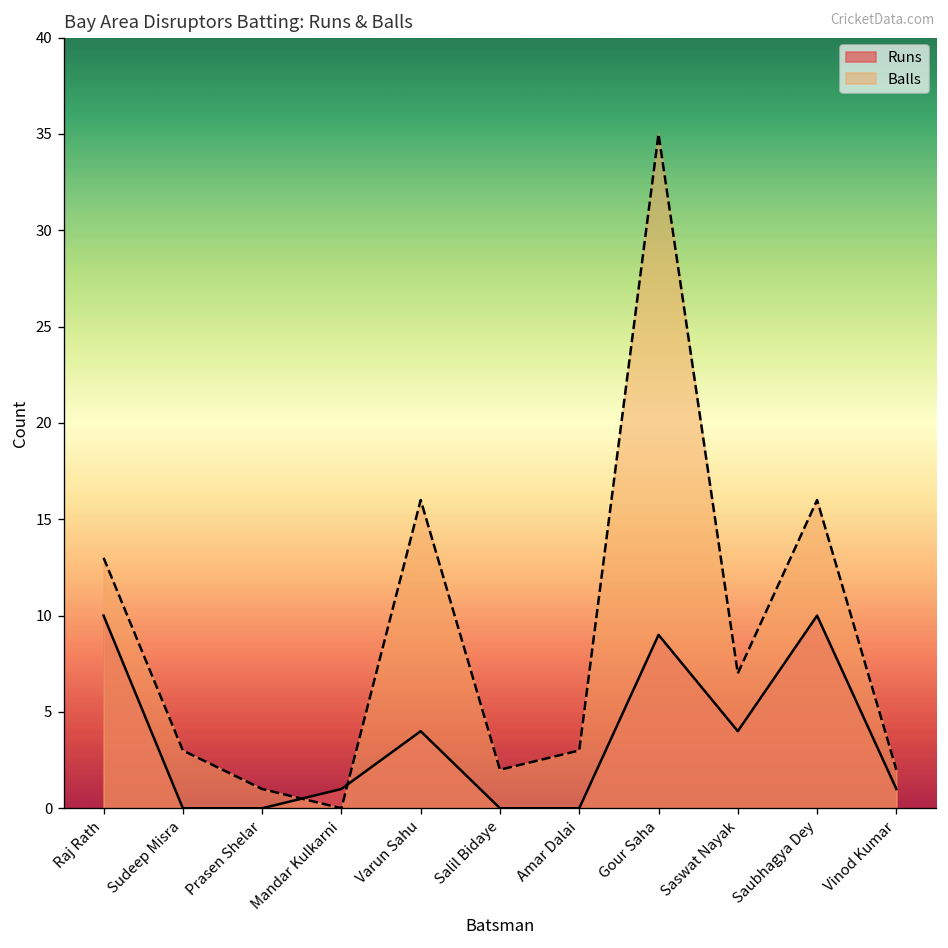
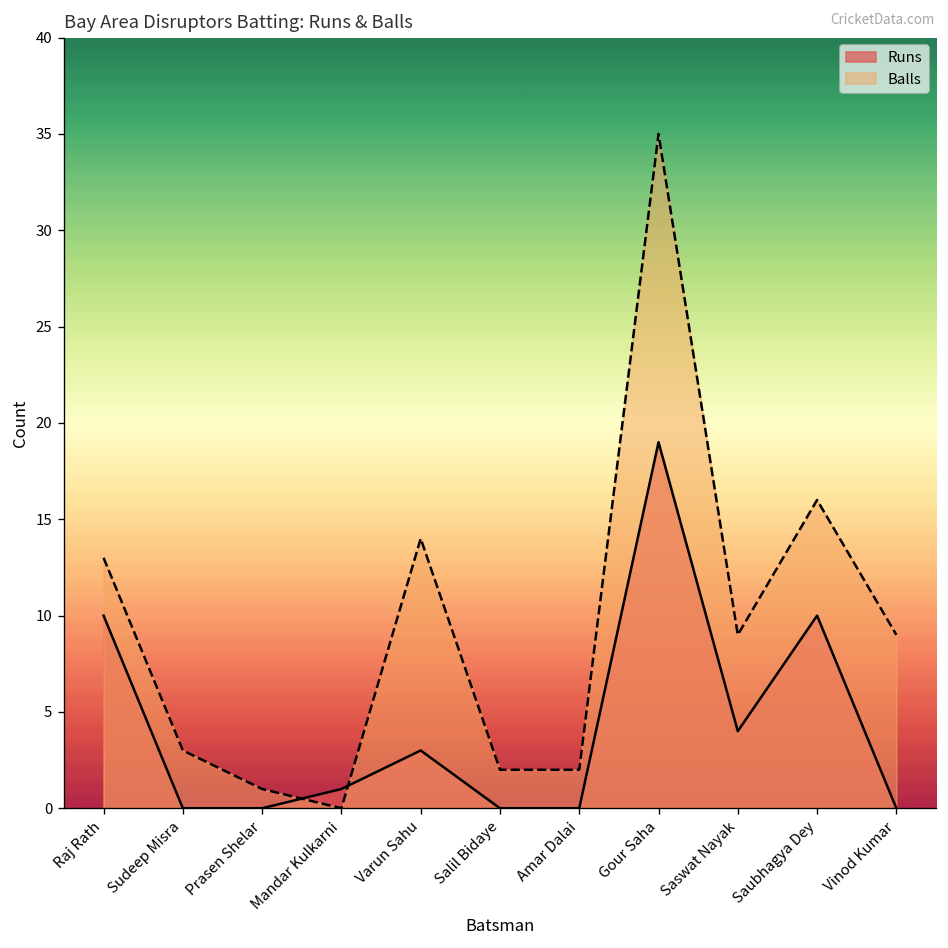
  {
    "Runs": {
      "Raj Rath": 10,
      "Sudeep Misra": 0,
      "Prasen Shelar": 0,
      "Mandar Kulkarni": 1,
-     "Varun Sahu": 4,
+     "Varun Sahu": 3,
      "Salil Bidaye": 0,
      "Amar Dalai": 0,
-     "Gour Saha": 9,
+     "Gour Saha": 19,
      "Saswat Nayak": 4,
      "Saubhagya Dey": 10,
-     "Vinod Kumar": 1
+     "Vinod Kumar": 0
    },
    "Balls": {
      "Raj Rath": 13,
      "Sudeep Misra": 3,
      "Prasen Shelar": 1,
      "Mandar Kulkarni": 0,
-     "Varun Sahu": 16,
+     "Varun Sahu": 14,
      "Salil Bidaye": 2,
-     "Amar Dalai": 3,
+     "Amar Dalai": 2,
      "Gour Saha": 35,
-     "Saswat Nayak": 7,
+     "Saswat Nayak": 9,
      "Saubhagya Dey": 16,
-     "Vinod Kumar": 2
+     "Vinod Kumar": 9
    }
  }
